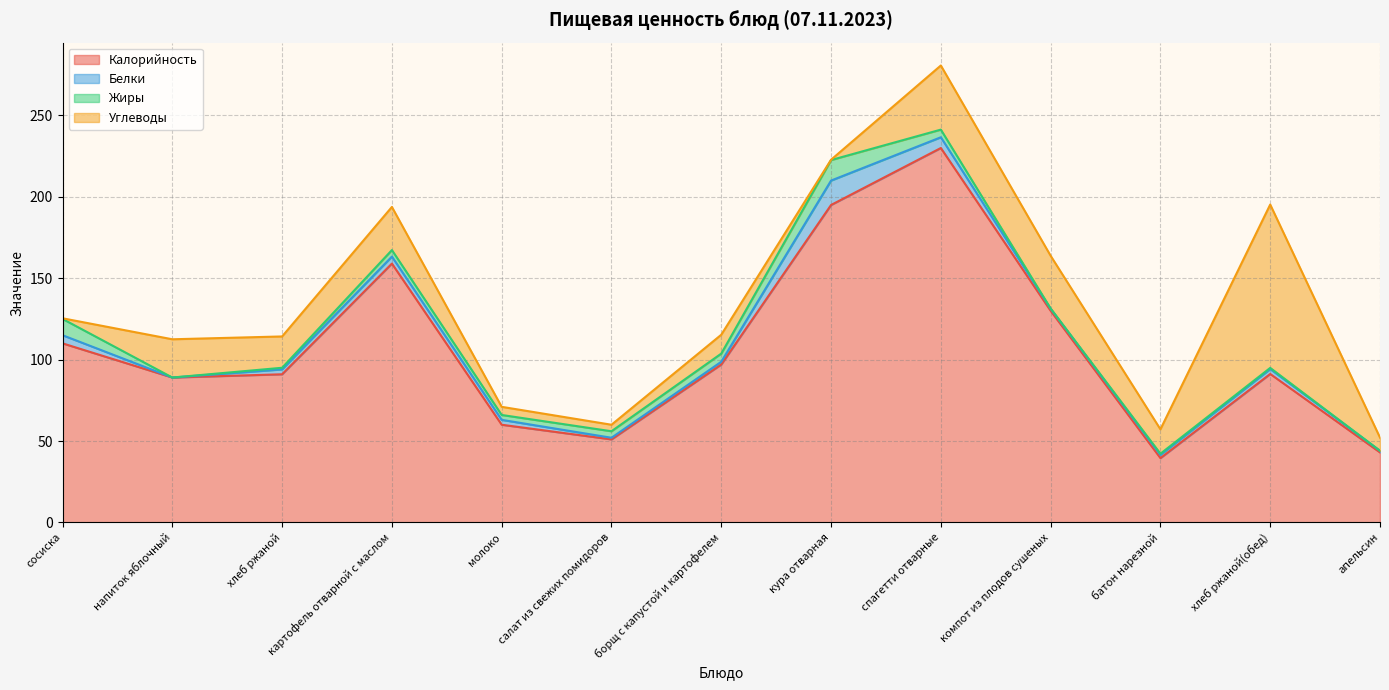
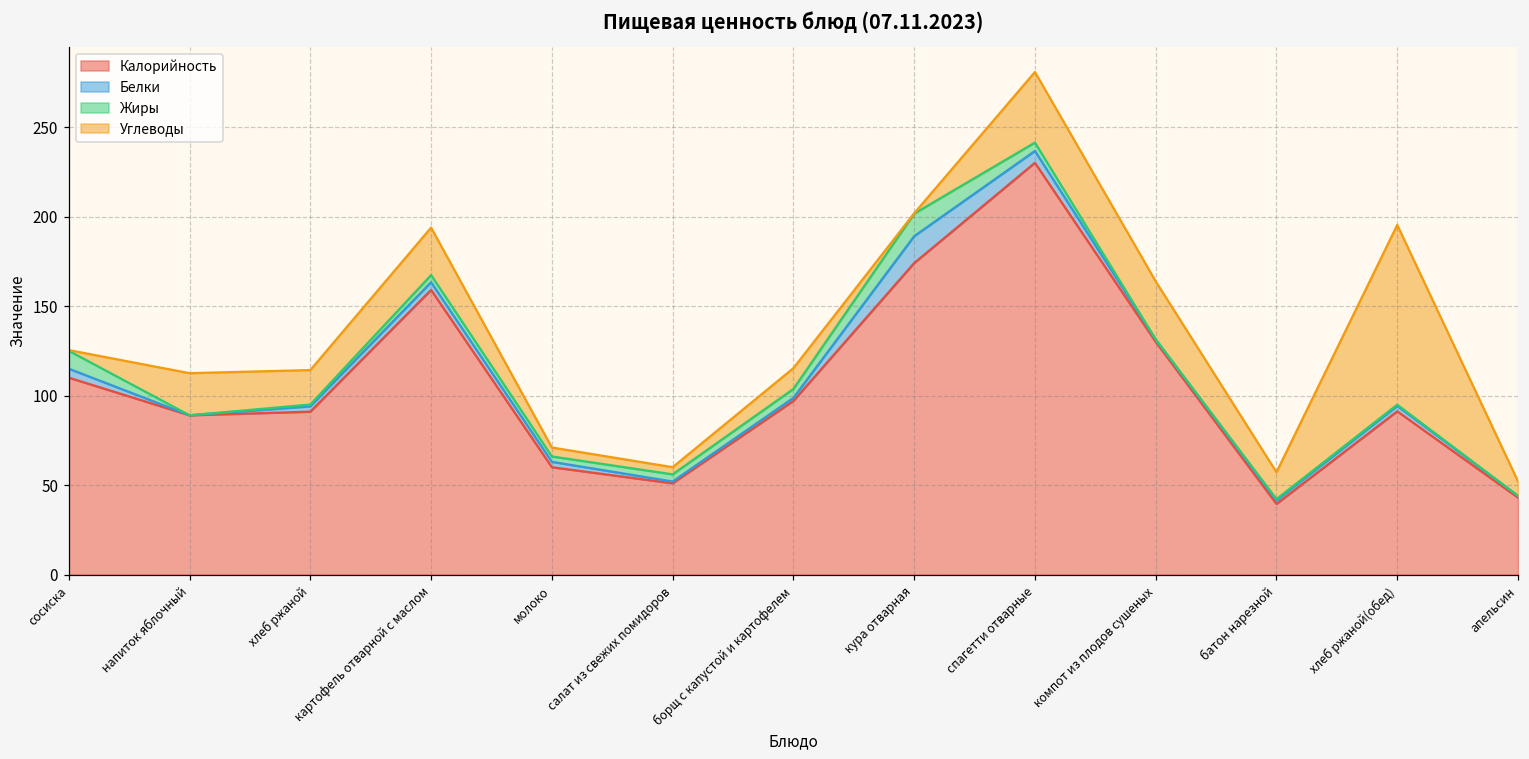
  {
    "Калорийность": {
      "сосиска": 110,
      "хлеб ржаной": 91,
      "картофель отварной с маслом": 159,
      "молоко": 60,
      "борщ с капустой и картофелем": 97,
-     "кура отварная": 195,
+     "кура отварная": 174,
      "спагетти отварные": 230,
      "батон нарезной": 40,
      "хлеб ржаной(обед)": 91
    },
    "Белки": {
      "сосиска": 5,
      "картофель отварной с маслом": 4,
      "молоко": 3,
      "борщ с капустой и картофелем": 2,
      "кура отварная": 15,
      "спагетти отварные": 7
    },
    "Жиры": {
      "картофель отварной с маслом": 4,
      "молоко": 3,
      "салат из свежих помидоров": 4,
      "борщ с капустой и картофелем": 5,
      "спагетти отварные": 5
    },
    "Углеводы": {
      "напиток яблочный": 24,
      "хлеб ржаной": 19,
      "картофель отварной с маслом": 27,
      "молоко": 5,
      "салат из свежих помидоров": 4,
      "борщ с капустой и картофелем": 12,
      "спагетти отварные": 39,
      "компот из плодов сушеных": 32,
      "батон нарезной": 15,
      "хлеб ржаной(обед)": 100,
      "апельсин": 8
    }
  }
